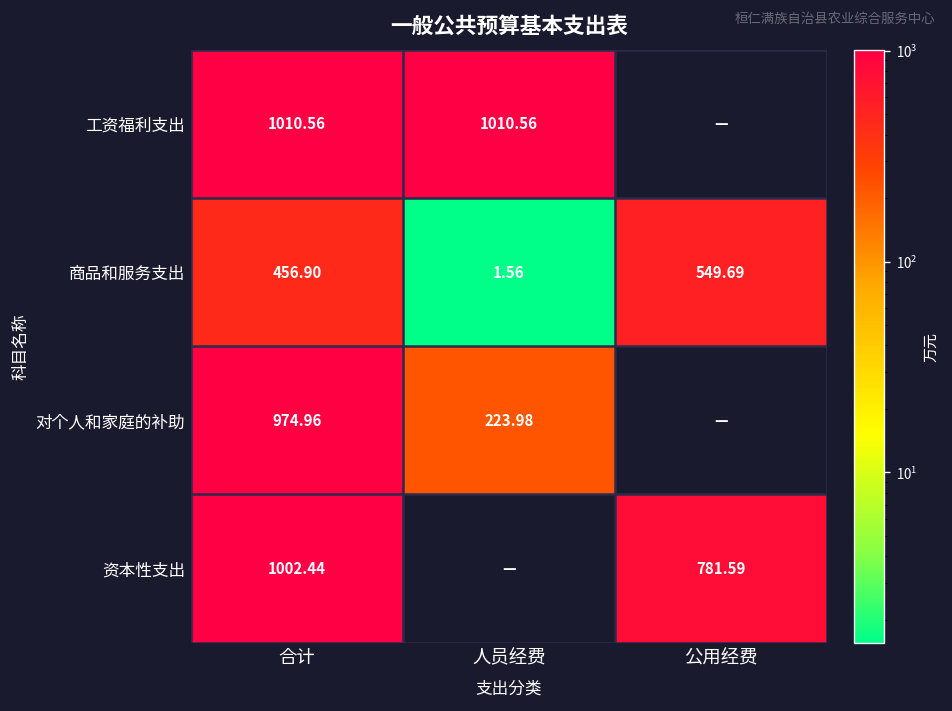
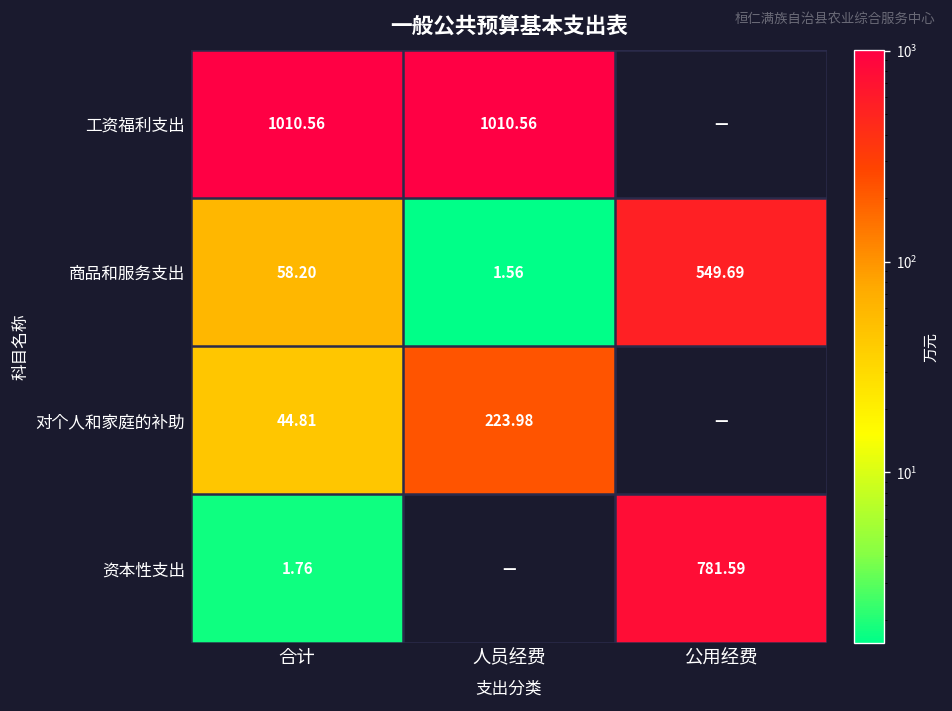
  {
    "工资福利支出": {
      "合计": 1010.56,
      "人员经费": 1010.56
    },
    "商品和服务支出": {
-     "合计": 456.90,
+     "合计": 58.20,
      "人员经费": 1.56,
      "公用经费": 549.69
    },
    "对个人和家庭的补助": {
-     "合计": 974.96,
+     "合计": 44.81,
      "人员经费": 223.98
    },
    "资本性支出": {
-     "合计": 1002.44,
+     "合计": 1.76,
      "公用经费": 781.59
    }
  }
